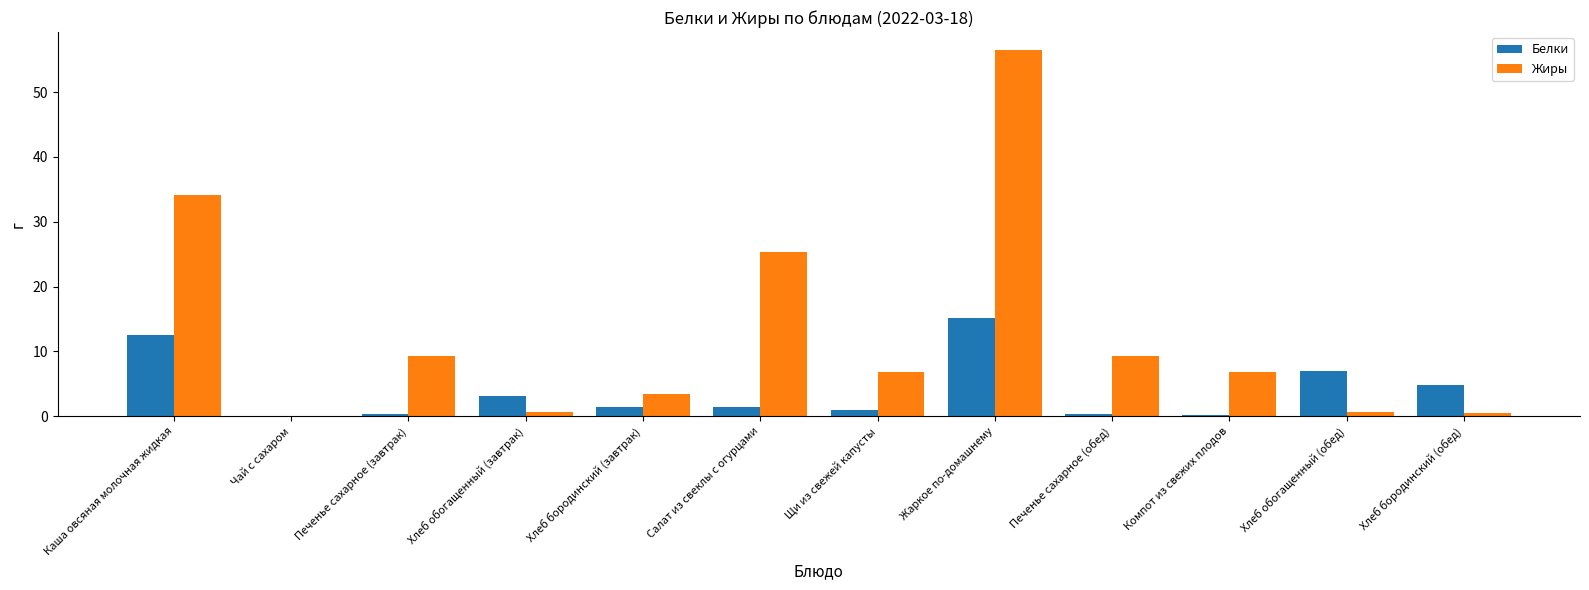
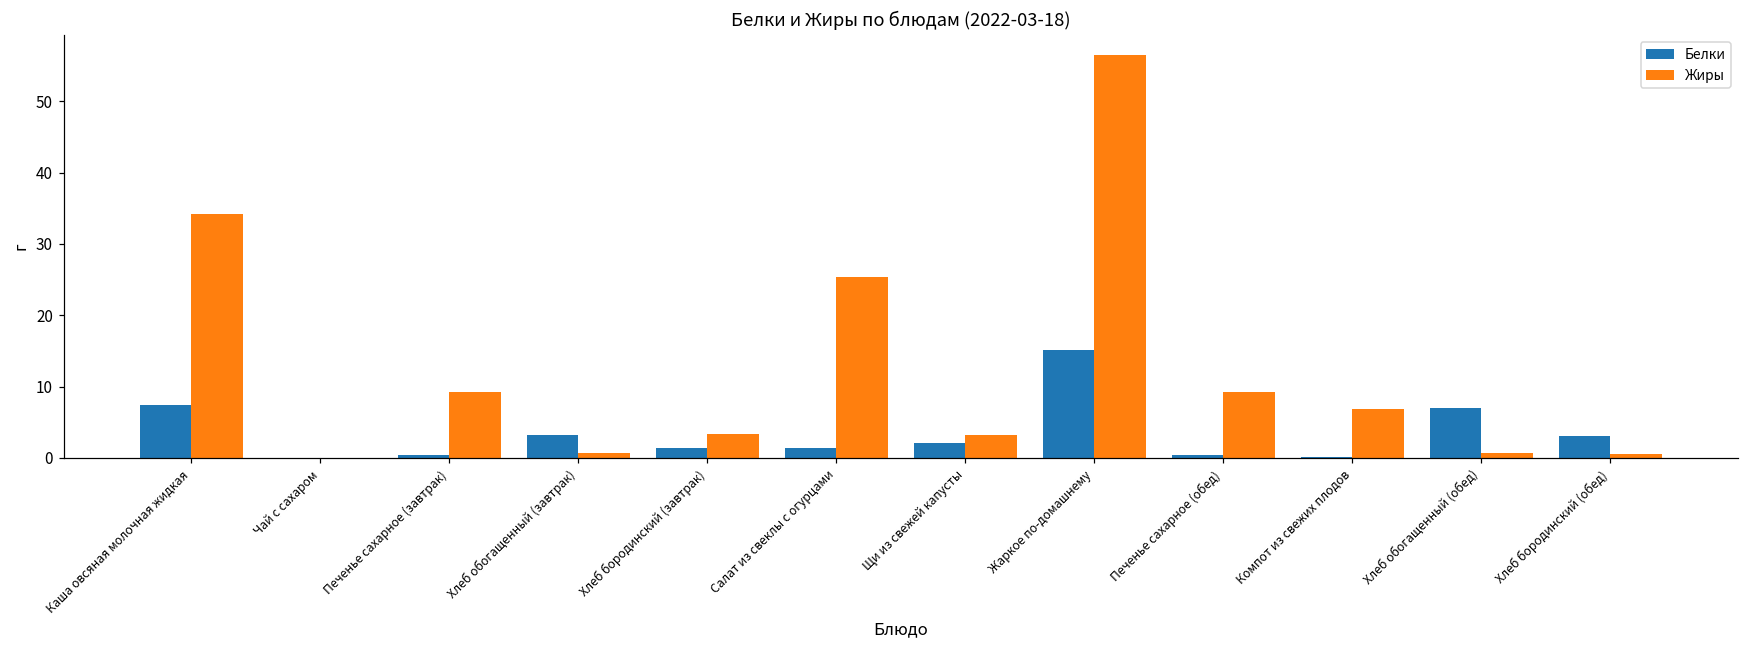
  {
    "Белки": {
-     "Каша овсяная молочная жидкая": 13,
+     "Каша овсяная молочная жидкая": 7,
      "Чай с сахаром": 0,
      "Хлеб обогащенный (завтрак)": 3,
      "Хлеб бородинский (завтрак)": 1,
      "Салат из свеклы с огурцами": 1,
-     "Щи из свежей капусты": 1,
+     "Щи из свежей капусты": 2,
      "Жаркое по-домашнему": 15,
      "Хлеб обогащенный (обед)": 7,
-     "Хлеб бородинский (обед)": 5
+     "Хлеб бородинский (обед)": 3
    },
    "Жиры": {
      "Каша овсяная молочная жидкая": 34,
      "Чай с сахаром": 0,
      "Печенье сахарное (завтрак)": 9,
      "Хлеб обогащенный (завтрак)": 1,
      "Хлеб бородинский (завтрак)": 3,
      "Салат из свеклы с огурцами": 25,
-     "Щи из свежей капусты": 7,
+     "Щи из свежей капусты": 3,
      "Жаркое по-домашнему": 56,
      "Печенье сахарное (обед)": 9,
      "Компот из свежих плодов": 7,
      "Хлеб обогащенный (обед)": 1,
      "Хлеб бородинский (обед)": 1
    }
  }
